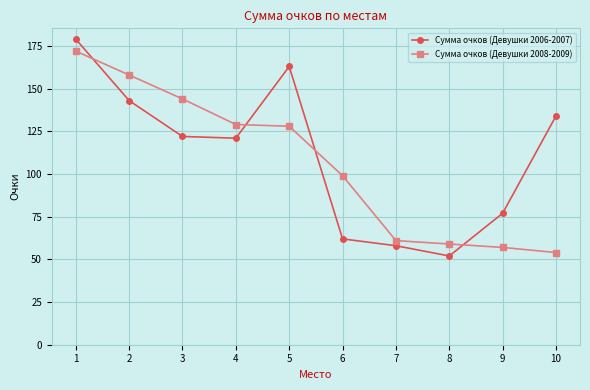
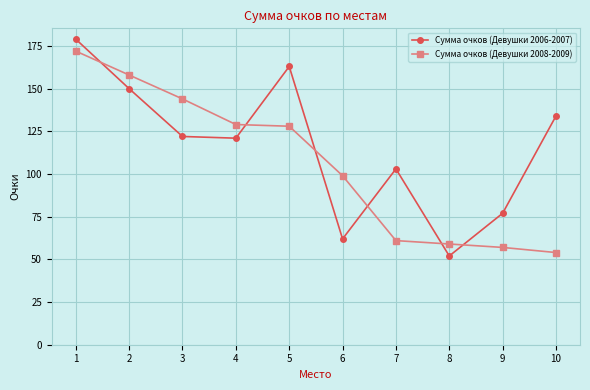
  {
    "Сумма очков (Девушки 2006-2007)": {
      "1": 179,
-     "2": 143,
+     "2": 150,
      "3": 122,
      "4": 121,
      "5": 163,
      "6": 62,
-     "7": 58,
+     "7": 103,
      "8": 52,
      "9": 77,
      "10": 134
    },
    "Сумма очков (Девушки 2008-2009)": {
      "1": 172,
      "2": 158,
      "3": 144,
      "4": 129,
      "5": 128,
      "6": 99,
      "7": 61,
      "8": 59,
      "9": 57,
      "10": 54
    }
  }
